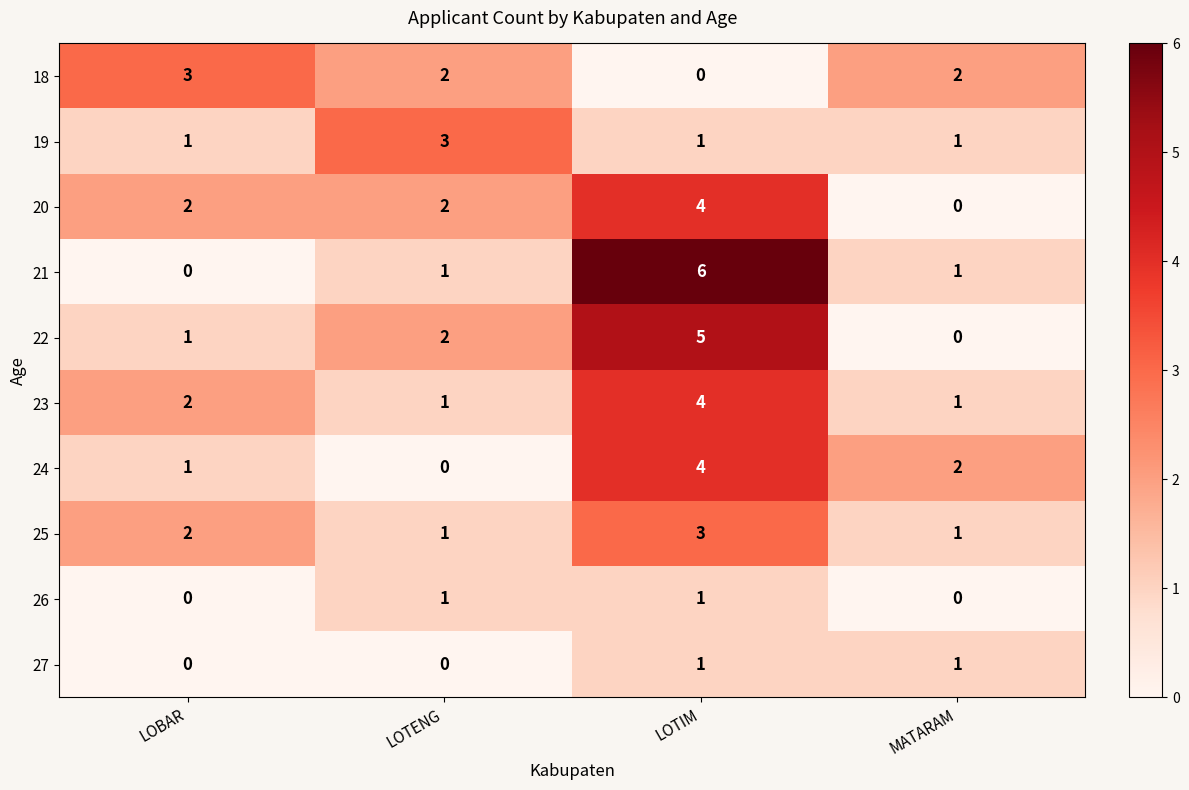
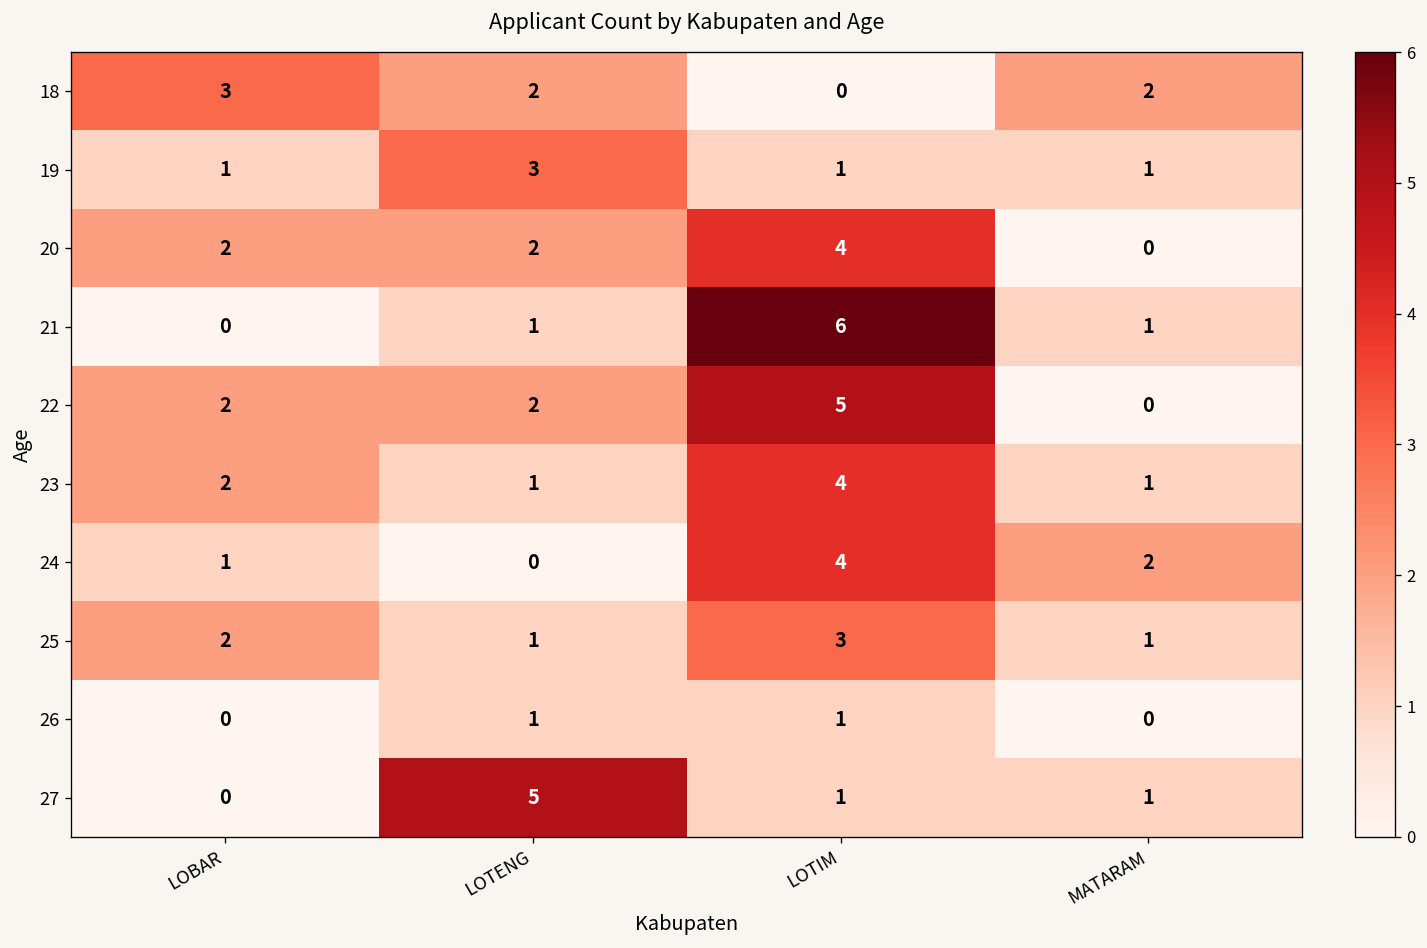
  {
    "18": {
      "LOBAR": 3,
      "LOTENG": 2,
      "LOTIM": 0,
      "MATARAM": 2
    },
    "19": {
      "LOBAR": 1,
      "LOTENG": 3,
      "LOTIM": 1,
      "MATARAM": 1
    },
    "20": {
      "LOBAR": 2,
      "LOTENG": 2,
      "LOTIM": 4,
      "MATARAM": 0
    },
    "21": {
      "LOBAR": 0,
      "LOTENG": 1,
      "LOTIM": 6,
      "MATARAM": 1
    },
    "22": {
-     "LOBAR": 1,
+     "LOBAR": 2,
      "LOTENG": 2,
      "LOTIM": 5,
      "MATARAM": 0
    },
    "23": {
      "LOBAR": 2,
      "LOTENG": 1,
      "LOTIM": 4,
      "MATARAM": 1
    },
    "24": {
      "LOBAR": 1,
      "LOTENG": 0,
      "LOTIM": 4,
      "MATARAM": 2
    },
    "25": {
      "LOBAR": 2,
      "LOTENG": 1,
      "LOTIM": 3,
      "MATARAM": 1
    },
    "26": {
      "LOBAR": 0,
      "LOTENG": 1,
      "LOTIM": 1,
      "MATARAM": 0
    },
    "27": {
      "LOBAR": 0,
-     "LOTENG": 0,
+     "LOTENG": 5,
      "LOTIM": 1,
      "MATARAM": 1
    }
  }
